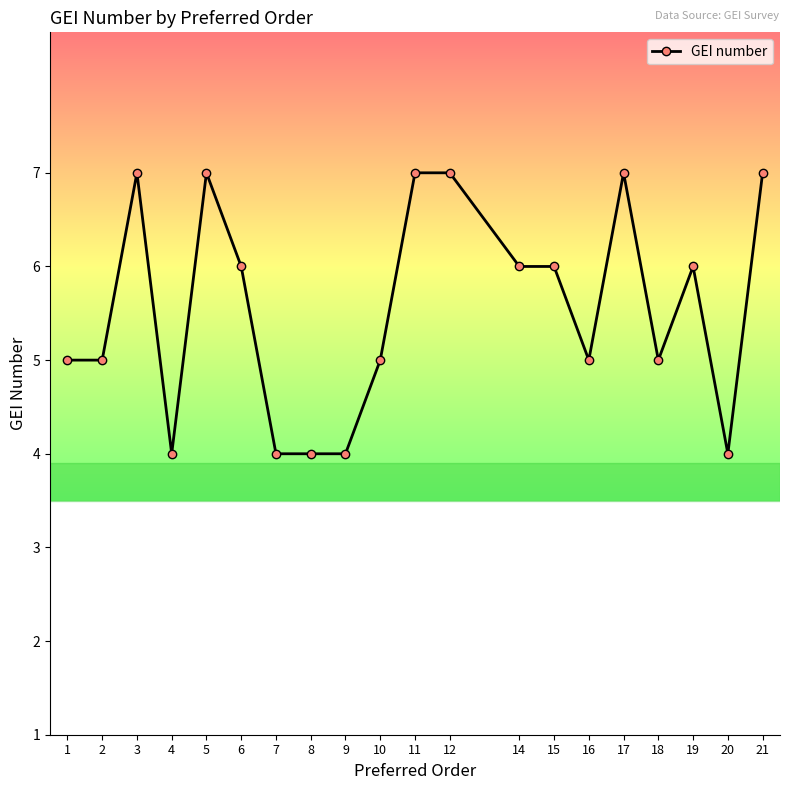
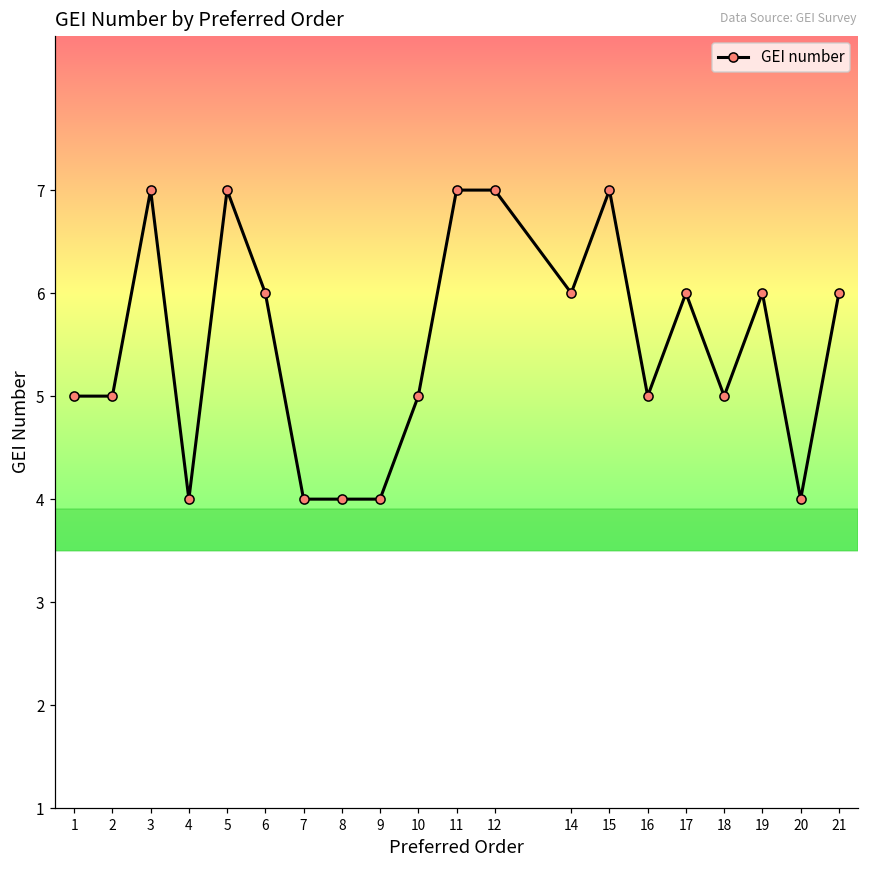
  {
    "1": 5,
    "2": 5,
    "3": 7,
    "4": 4,
    "5": 7,
    "6": 6,
    "7": 4,
    "8": 4,
    "9": 4,
    "10": 5,
    "11": 7,
    "12": 7,
    "14": 6,
-   "15": 6,
+   "15": 7,
    "16": 5,
-   "17": 7,
+   "17": 6,
    "18": 5,
    "19": 6,
    "20": 4,
-   "21": 7
+   "21": 6
  }
